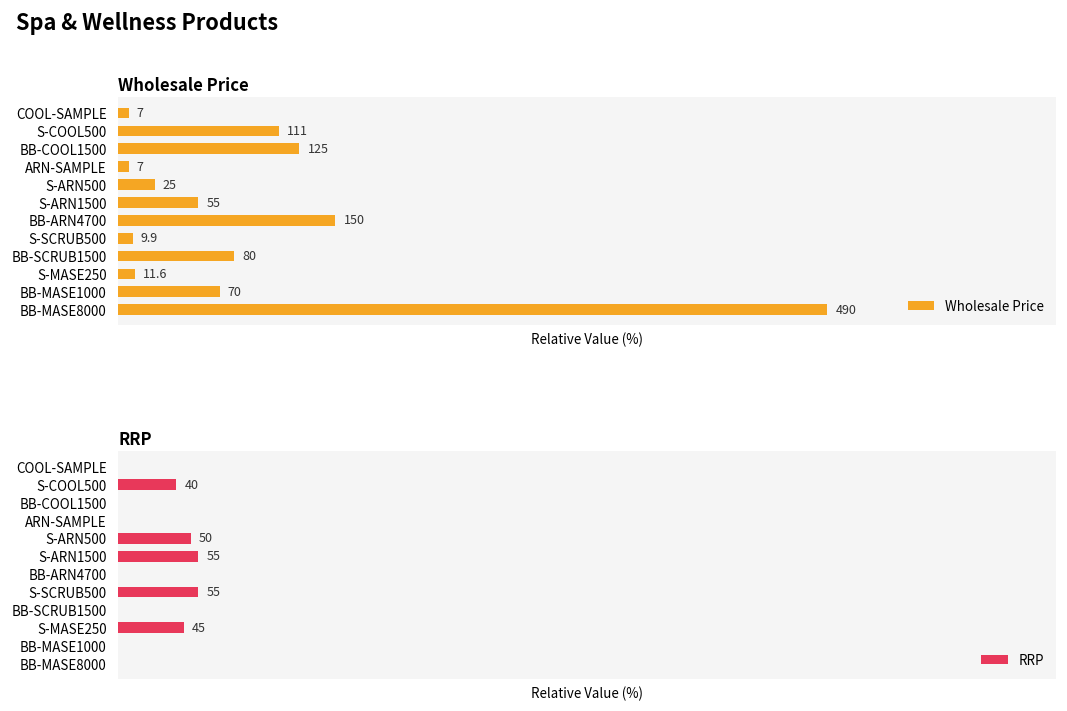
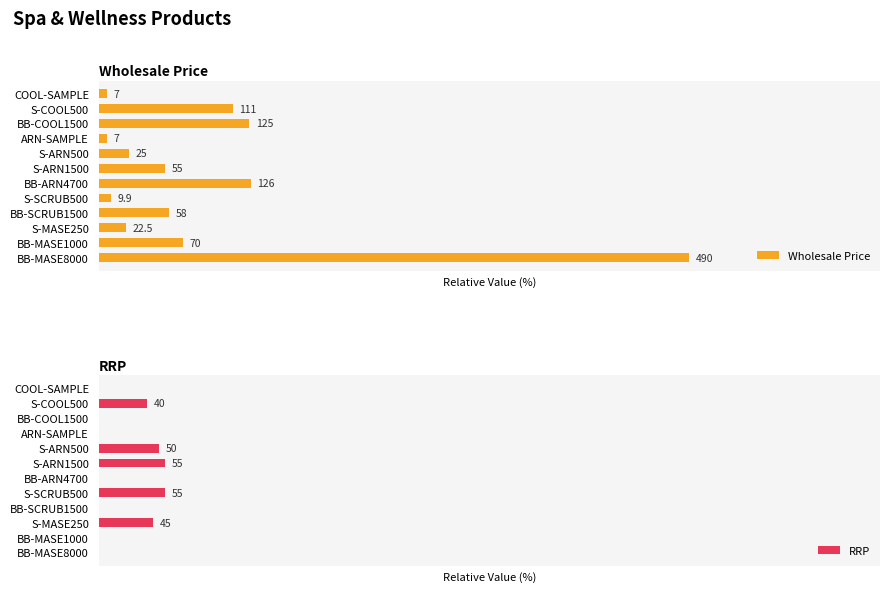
  {
    "Wholesale Price": {
-     "BB-ARN4700": 150,
-     "BB-SCRUB1500": 80,
-     "S-MASE250": 11.6
+     "BB-ARN4700": 126,
+     "BB-SCRUB1500": 58,
+     "S-MASE250": 22.5
    }
  }
